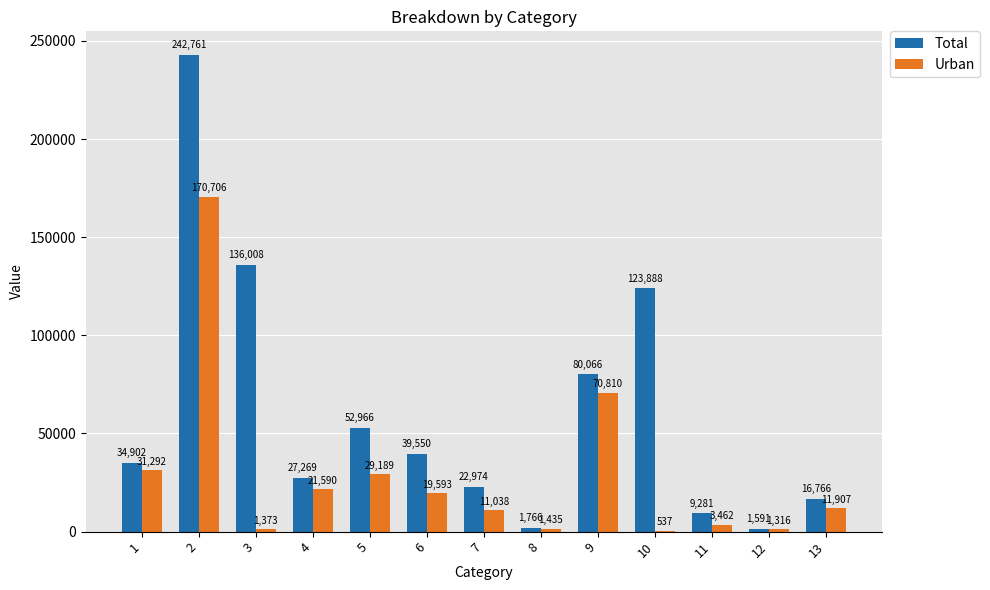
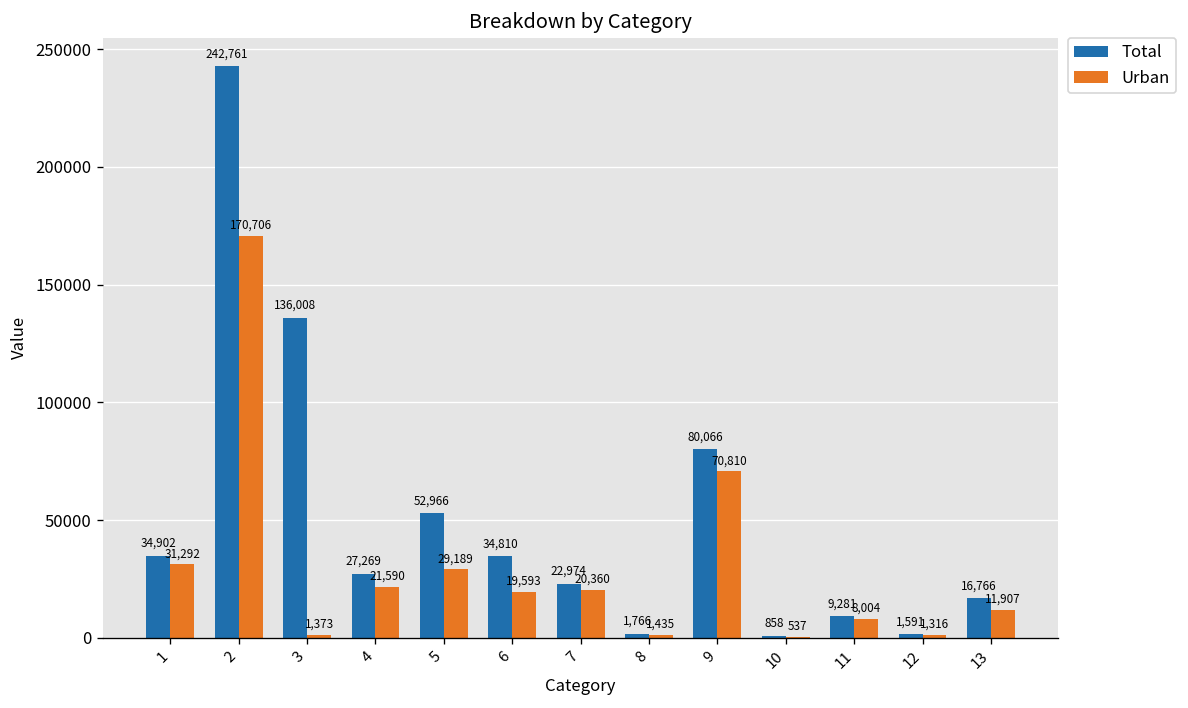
  {
    "Total": {
      "1": "34,902",
      "2": "242,761",
      "3": "136,008",
      "4": "27,269",
      "5": "52,966",
-     "6": "39,550",
+     "6": "34,810",
      "7": "22,974",
      "9": "80,066",
-     "10": "123,888",
+     "10": "858",
      "11": "9,281",
      "13": "16,766"
    },
    "Urban": {
      "1": "31,292",
      "2": "170,706",
      "3": "1,373",
      "4": "21,590",
      "5": "29,189",
      "6": "19,593",
-     "7": "11,038",
+     "7": "20,360",
      "9": "70,810",
      "10": "537",
-     "11": "3,462",
+     "11": "8,004",
      "12": "1,316",
      "13": "11,907"
    }
  }
